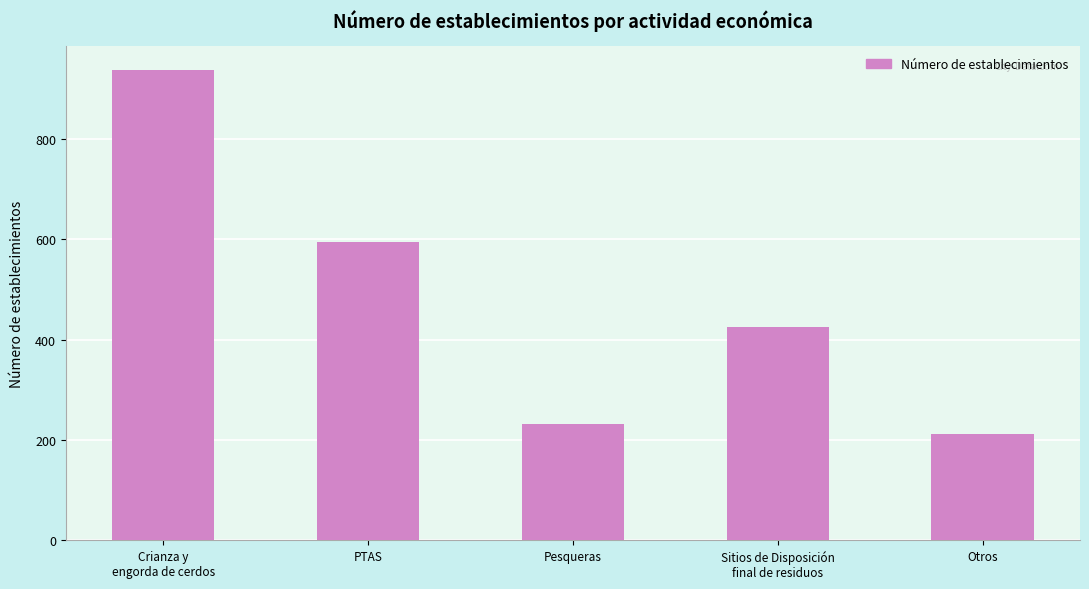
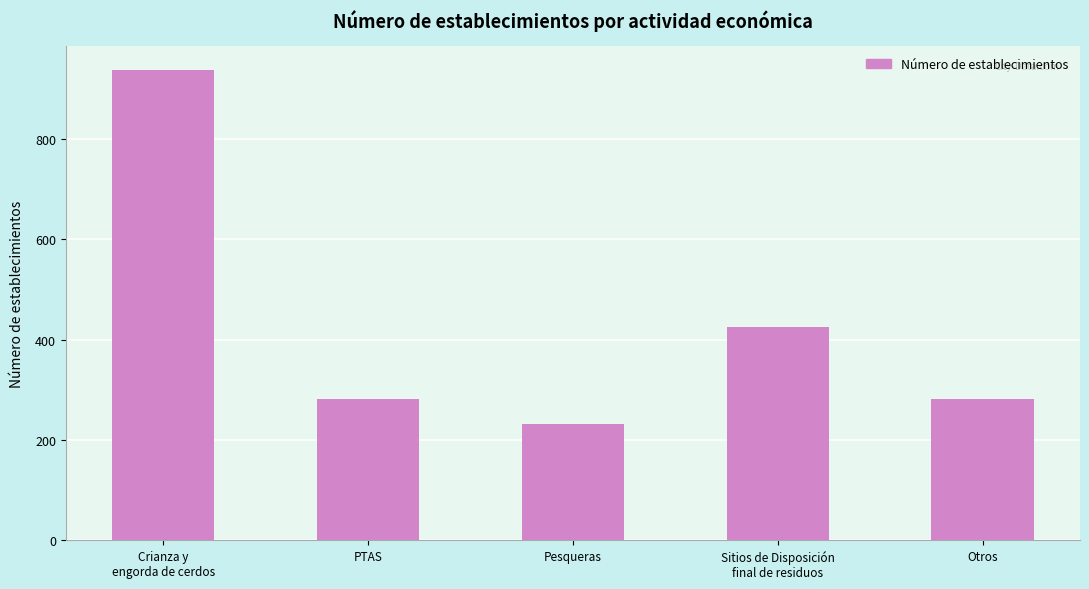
  {
    "Crianza y engorda de cerdos": 940,
-   "PTAS": 590,
+   "PTAS": 280,
    "Pesqueras": 230,
    "Sitios de Disposición final de residuos": 430,
-   "Otros": 210
+   "Otros": 280
  }
